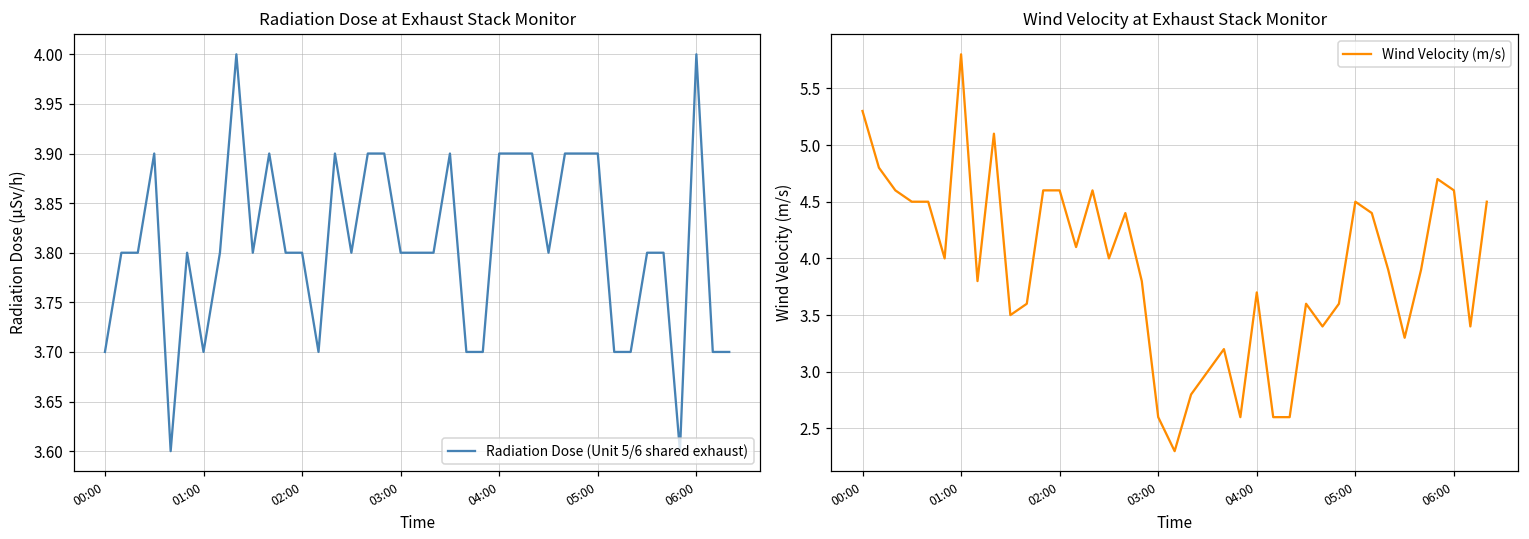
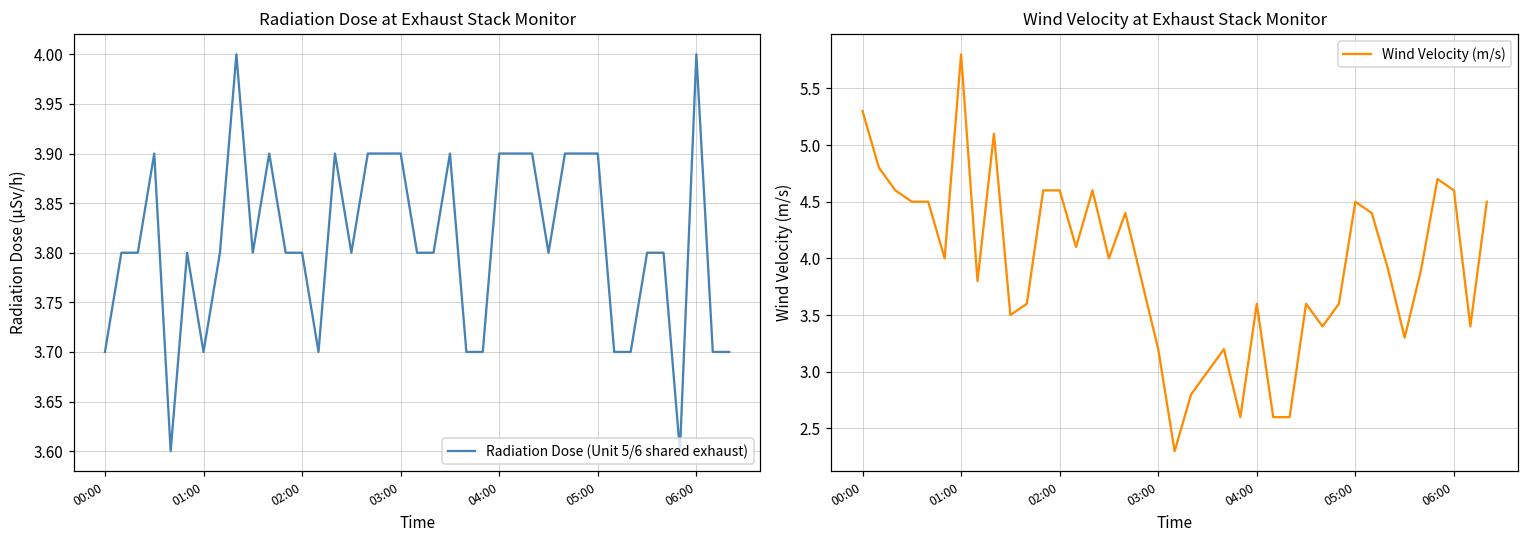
  {
    "Radiation Dose at Exhaust Stack Monitor": {
      "00:00": 3.7,
      "01:00": 3.7,
      "02:00": 3.8,
-     "03:00": 3.8,
+     "03:00": 3.9,
      "04:00": 3.9,
      "05:00": 3.9,
      "06:00": 4.0
    },
    "Wind Velocity at Exhaust Stack Monitor": {
      "00:00": 5.3,
      "01:00": 5.8,
      "02:00": 4.6,
-     "03:00": 2.6,
-     "04:00": 3.7,
+     "03:00": 3.2,
+     "04:00": 3.6,
      "05:00": 4.5,
      "06:00": 4.6
    }
  }
